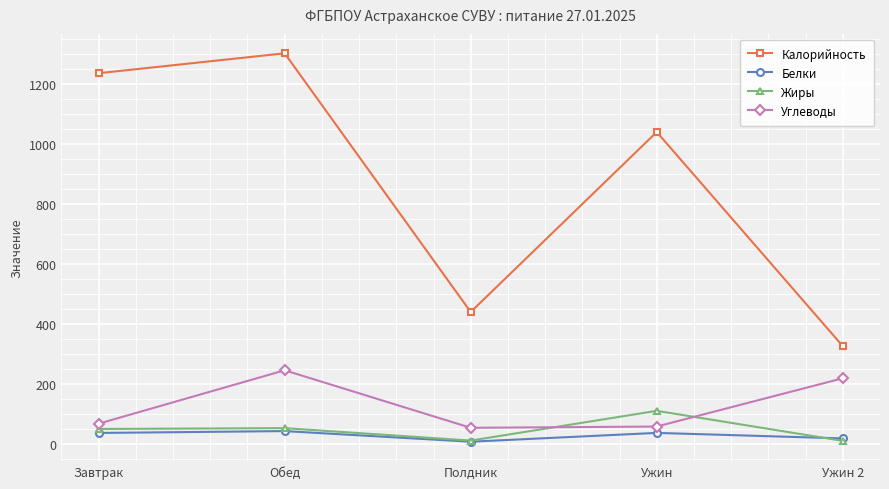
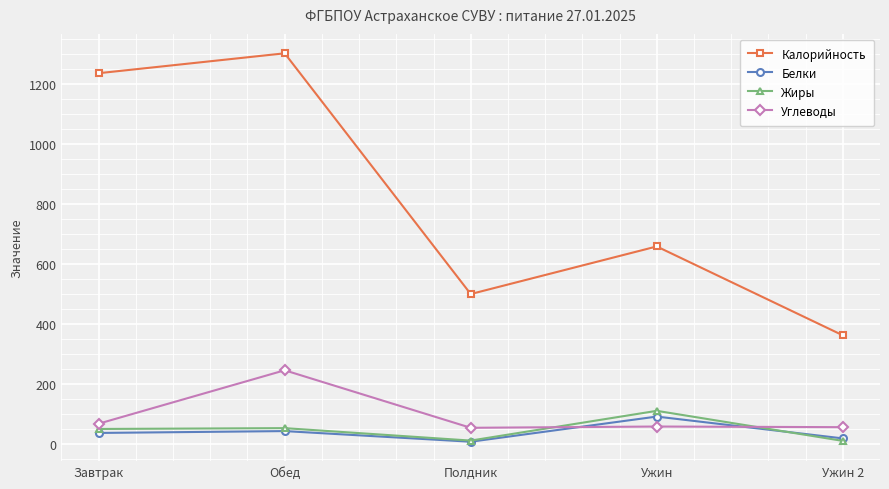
  {
    "Калорийность": {
      "Завтрак": 1230,
      "Обед": 1300,
-     "Полдник": 440,
-     "Ужин": 1040,
-     "Ужин 2": 330
+     "Полдник": 500,
+     "Ужин": 660,
+     "Ужин 2": 360
    },
    "Белки": {
      "Завтрак": 40,
      "Обед": 40,
-     "Ужин": 40
+     "Ужин": 90
    },
    "Жиры": {
      "Завтрак": 50,
      "Обед": 50,
      "Ужин": 110
    },
    "Углеводы": {
      "Завтрак": 70,
      "Обед": 240,
      "Полдник": 50,
      "Ужин": 60,
-     "Ужин 2": 220
+     "Ужин 2": 60
    }
  }
